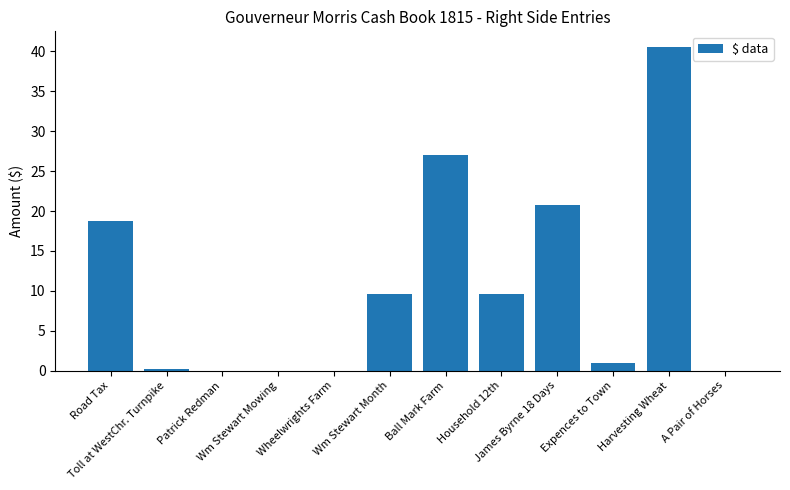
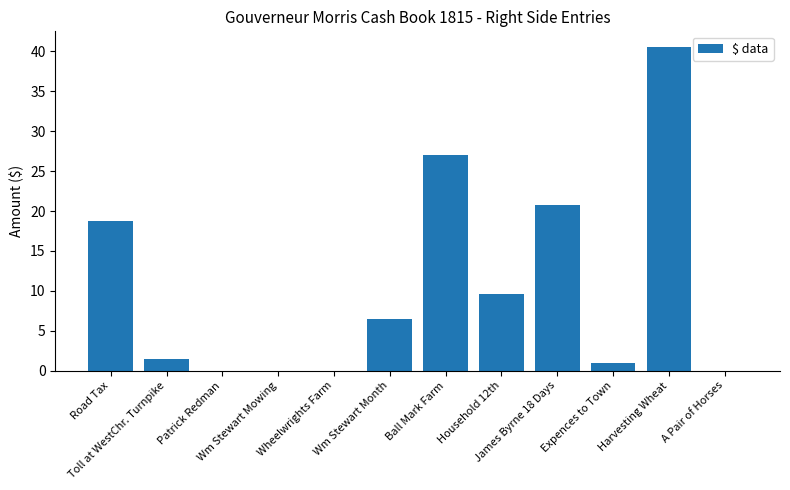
  {
    "Road Tax": 19,
-   "Toll at WestChr. Turnpike": 0,
+   "Toll at WestChr. Turnpike": 1,
    "Patrick Redman": 0,
    "Wm Stewart Mowing": 0,
    "Wheelwrights Farm": 0,
-   "Wm Stewart Month": 10,
+   "Wm Stewart Month": 6,
    "Ball Mark Farm": 27,
    "Household 12th": 10,
    "James Byrne 18 Days": 21,
    "Expences to Town": 1,
    "Harvesting Wheat": 41,
    "A Pair of Horses": 0
  }
